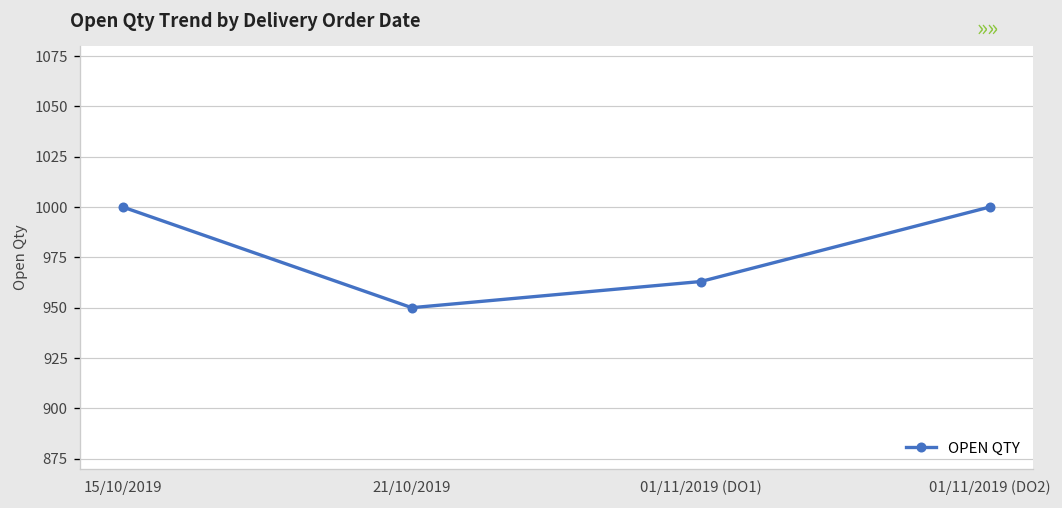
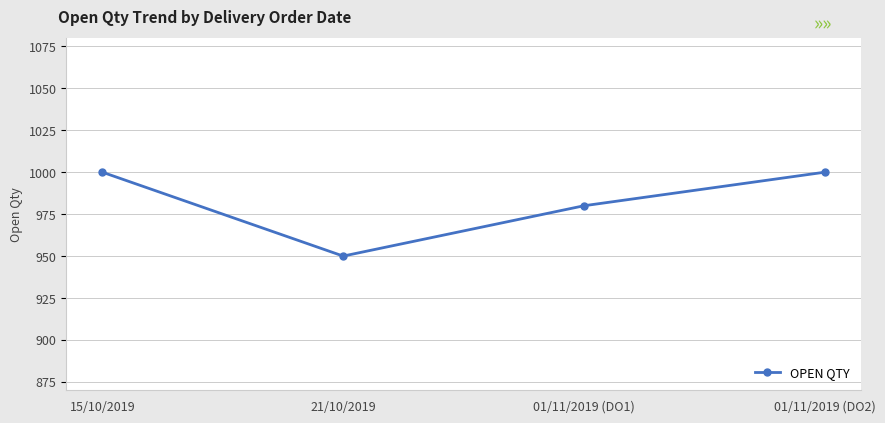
  {
    "15/10/2019": 1000,
    "21/10/2019": 950,
-   "01/11/2019 (DO1)": 963,
+   "01/11/2019 (DO1)": 980,
    "01/11/2019 (DO2)": 1000
  }
